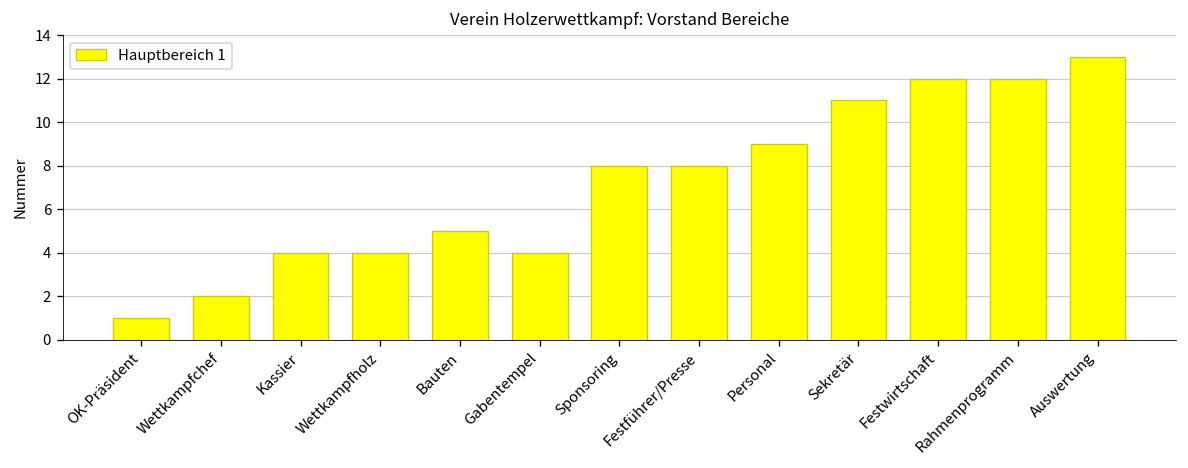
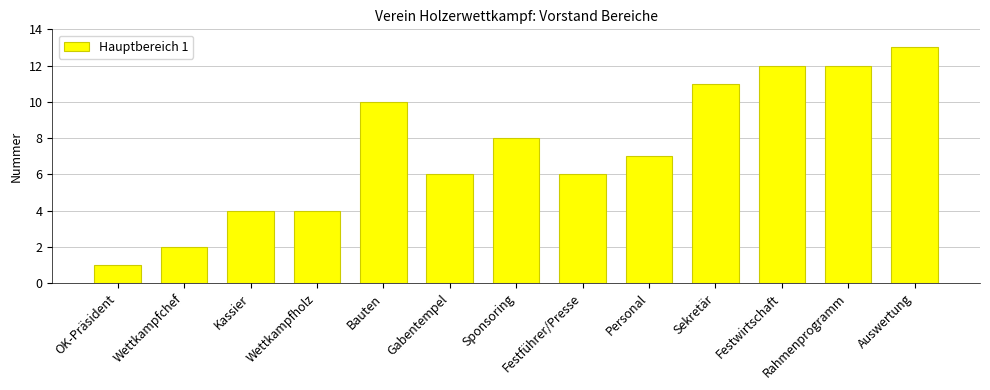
  {
    "OK-Präsident": 1,
    "Wettkampfchef": 2,
    "Kassier": 4,
    "Wettkampfholz": 4,
-   "Bauten": 5,
-   "Gabentempel": 4,
+   "Bauten": 10,
+   "Gabentempel": 6,
    "Sponsoring": 8,
-   "Festführer/Presse": 8,
-   "Personal": 9,
+   "Festführer/Presse": 6,
+   "Personal": 7,
    "Sekretär": 11,
    "Festwirtschaft": 12,
    "Rahmenprogramm": 12,
    "Auswertung": 13
  }
